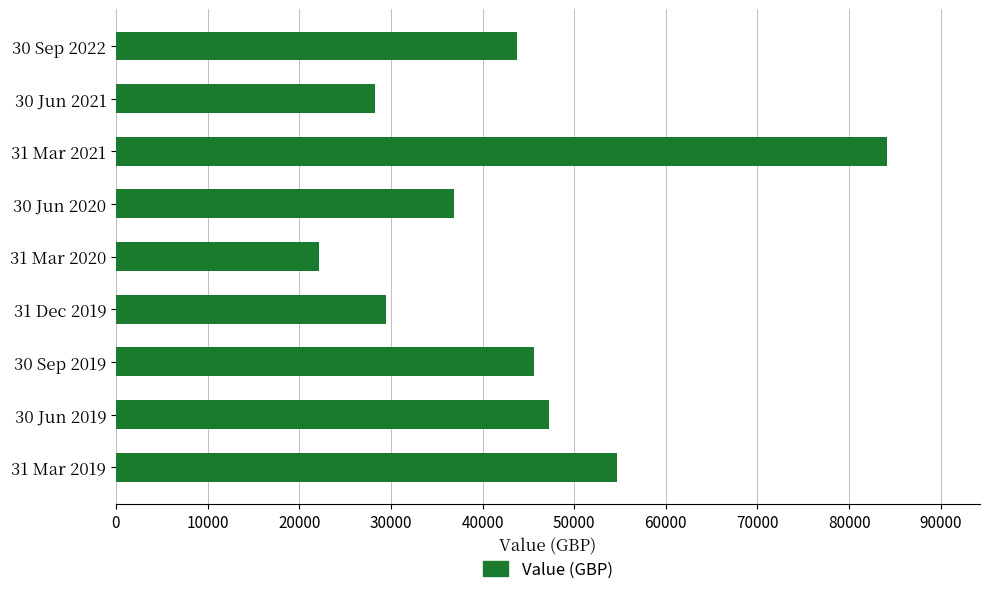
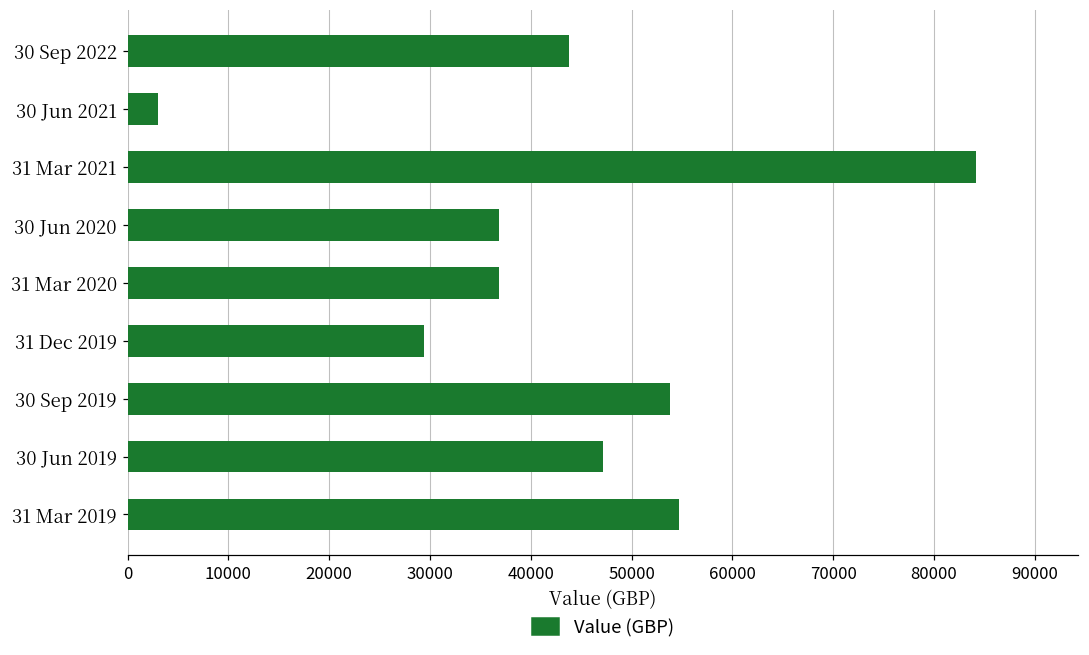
  {
    "30 Sep 2022": 44000,
-   "30 Jun 2021": 28000,
+   "30 Jun 2021": 3000,
    "31 Mar 2021": 84000,
    "30 Jun 2020": 37000,
-   "31 Mar 2020": 22000,
+   "31 Mar 2020": 37000,
    "31 Dec 2019": 29000,
-   "30 Sep 2019": 46000,
+   "30 Sep 2019": 54000,
    "30 Jun 2019": 47000,
    "31 Mar 2019": 55000
  }
